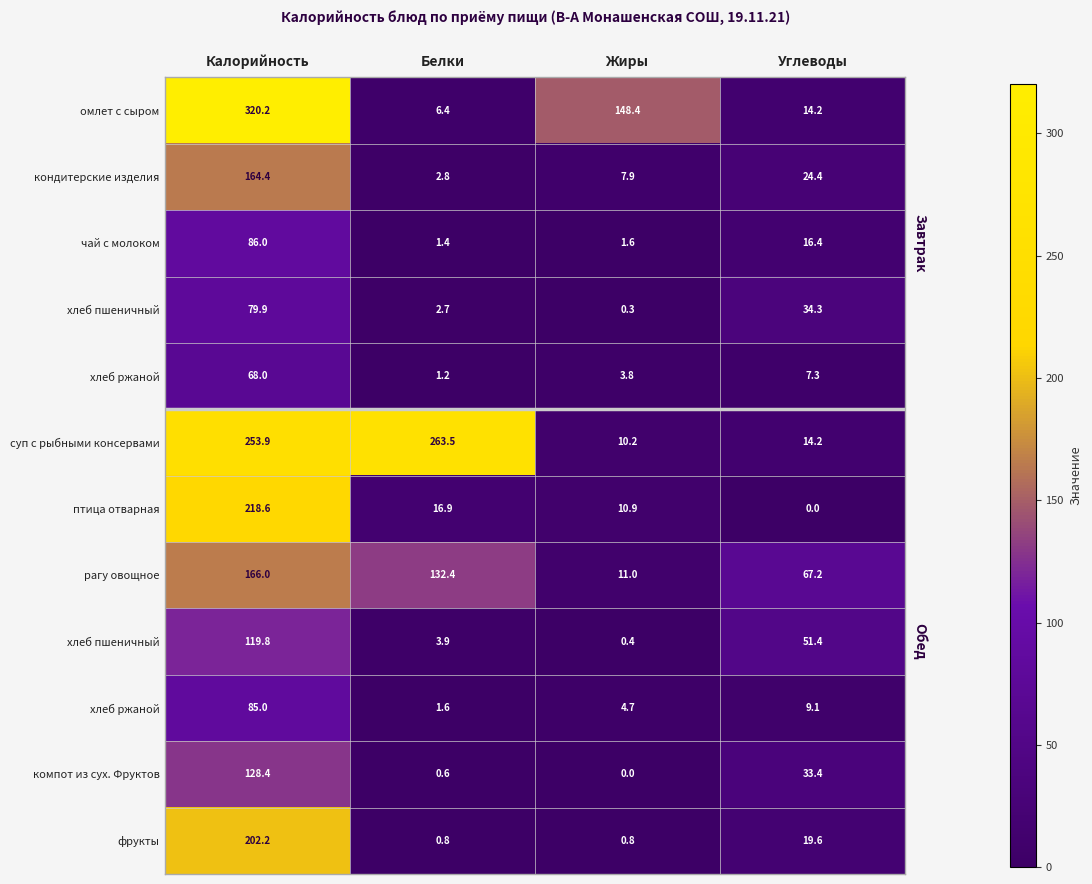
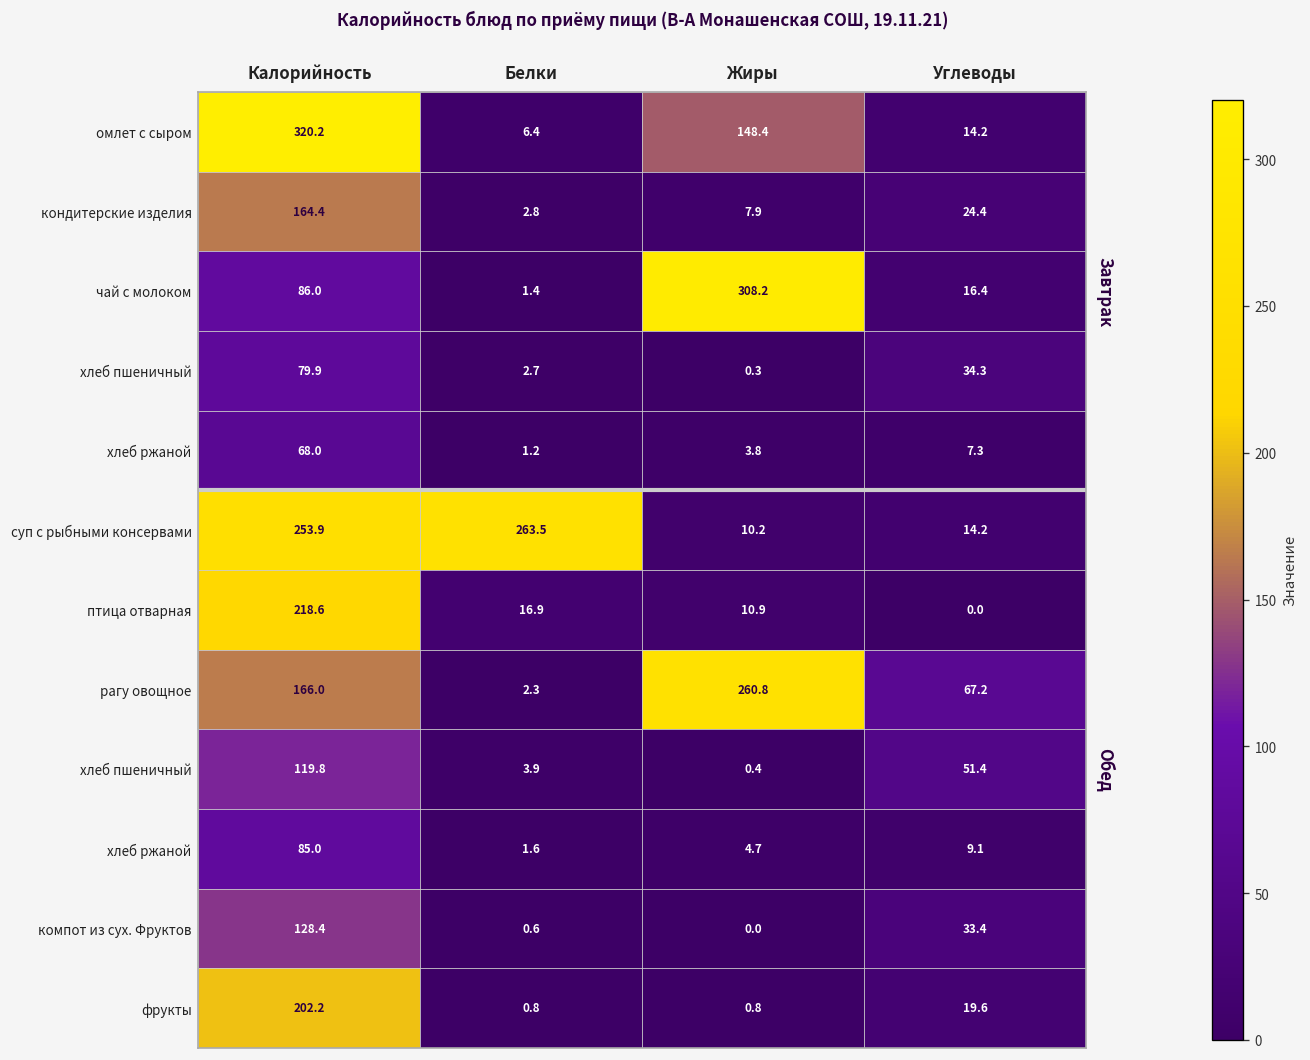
  {
    "омлет с сыром": {
      "Калорийность": 320.2,
      "Белки": 6.4,
      "Жиры": 148.4,
      "Углеводы": 14.2
    },
    "кондитерские изделия": {
      "Калорийность": 164.4,
      "Белки": 2.8,
      "Жиры": 7.9,
      "Углеводы": 24.4
    },
    "чай с молоком": {
      "Калорийность": 86.0,
      "Белки": 1.4,
-     "Жиры": 1.6,
+     "Жиры": 308.2,
      "Углеводы": 16.4
    },
    "суп с рыбными консервами": {
      "Калорийность": 253.9,
      "Белки": 263.5,
      "Жиры": 10.2,
      "Углеводы": 14.2
    },
    "птица отварная": {
      "Калорийность": 218.6,
      "Белки": 16.9,
      "Жиры": 10.9,
      "Углеводы": 0.0
    },
    "рагу овощное": {
      "Калорийность": 166.0,
-     "Белки": 132.4,
-     "Жиры": 11.0,
+     "Белки": 2.3,
+     "Жиры": 260.8,
      "Углеводы": 67.2
    },
    "компот из сух. Фруктов": {
      "Калорийность": 128.4,
      "Белки": 0.6,
      "Жиры": 0.0,
      "Углеводы": 33.4
    },
    "фрукты": {
      "Калорийность": 202.2,
      "Белки": 0.8,
      "Жиры": 0.8,
      "Углеводы": 19.6
    }
  }
